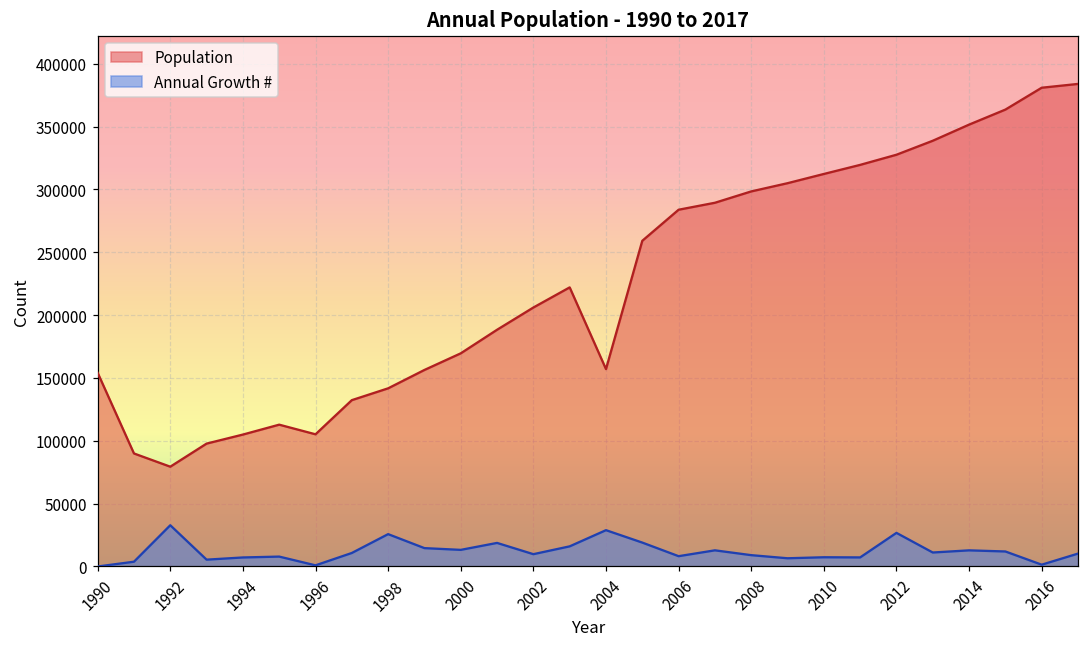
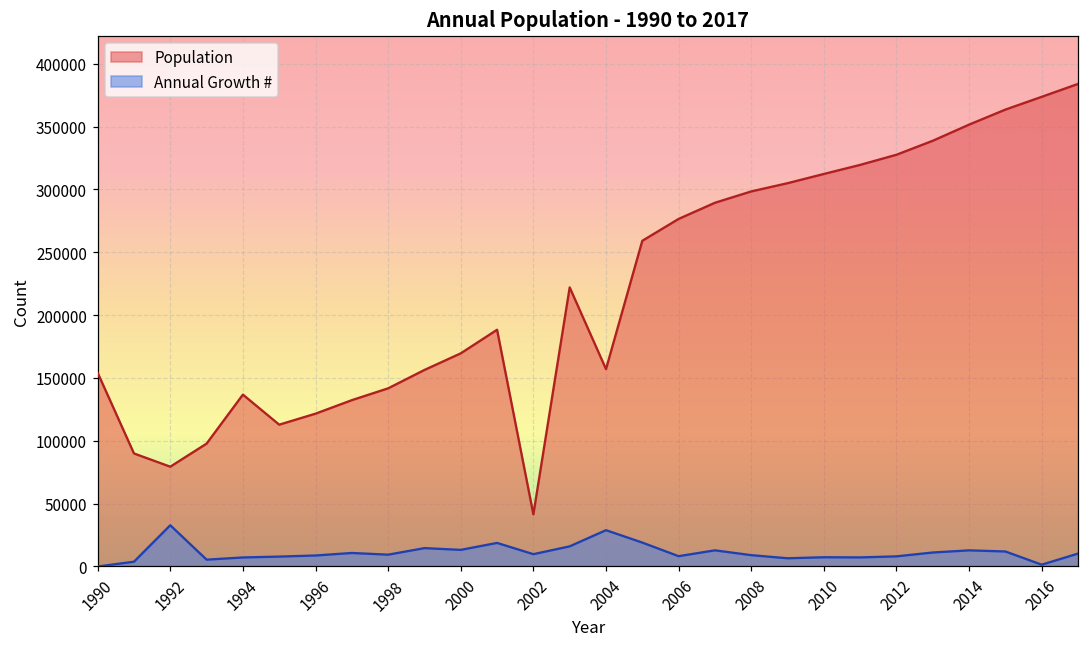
  {
    "Population": {
      "1990": 154000,
      "1992": 79000,
-     "1994": 105000,
-     "1996": 105000,
+     "1994": 137000,
+     "1996": 122000,
      "1998": 142000,
      "2000": 170000,
-     "2002": 206000,
+     "2002": 42000,
      "2004": 157000,
-     "2006": 284000,
+     "2006": 277000,
      "2008": 298000,
      "2010": 312000,
      "2012": 328000,
      "2014": 352000,
-     "2016": 381000
+     "2016": 374000
    },
    "Annual Growth #": {
      "1990": 0,
      "1992": 33000,
      "1994": 7000,
-     "1996": 1000,
-     "1998": 26000,
+     "1996": 9000,
+     "1998": 9000,
      "2000": 13000,
      "2002": 10000,
      "2004": 29000,
      "2006": 8000,
      "2008": 9000,
      "2010": 7000,
-     "2012": 27000,
+     "2012": 8000,
      "2014": 13000,
      "2016": 1000
    }
  }
